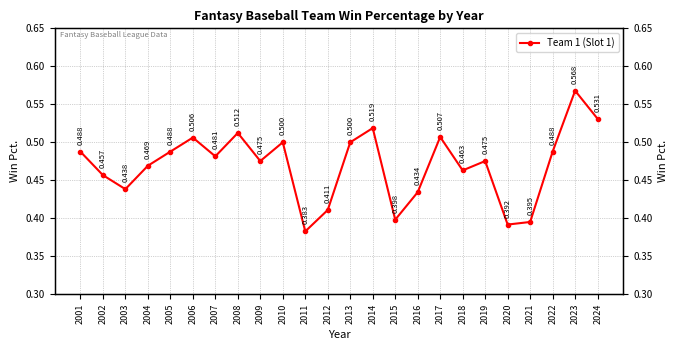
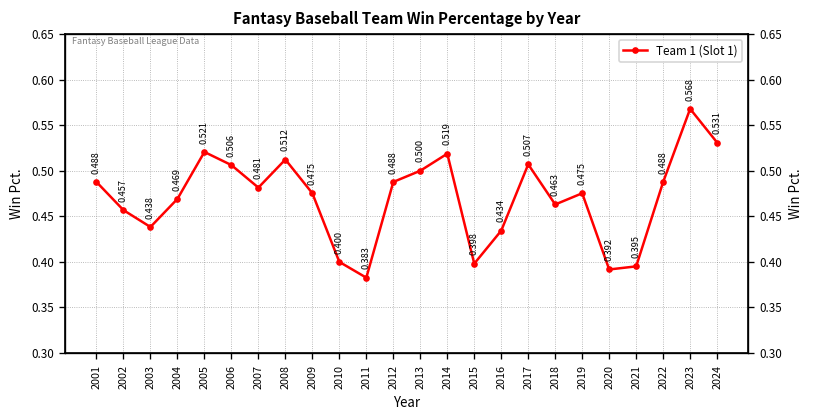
  {
    "2001": 0.488,
    "2002": 0.457,
    "2003": 0.438,
    "2004": 0.469,
-   "2005": 0.488,
+   "2005": 0.521,
    "2006": 0.506,
    "2007": 0.481,
    "2008": 0.512,
    "2009": 0.475,
-   "2010": 0.500,
+   "2010": 0.400,
    "2011": 0.383,
-   "2012": 0.411,
+   "2012": 0.488,
    "2013": 0.500,
    "2014": 0.519,
    "2015": 0.398,
    "2016": 0.434,
    "2017": 0.507,
    "2018": 0.463,
    "2019": 0.475,
    "2020": 0.392,
    "2021": 0.395,
    "2022": 0.488,
    "2023": 0.568,
    "2024": 0.531
  }
